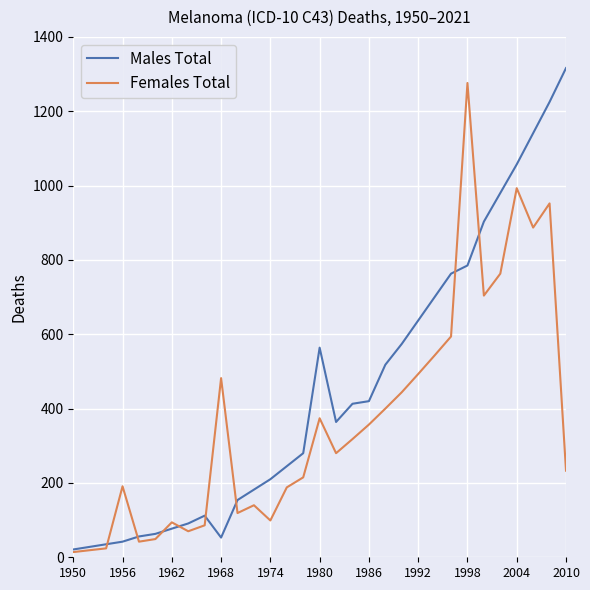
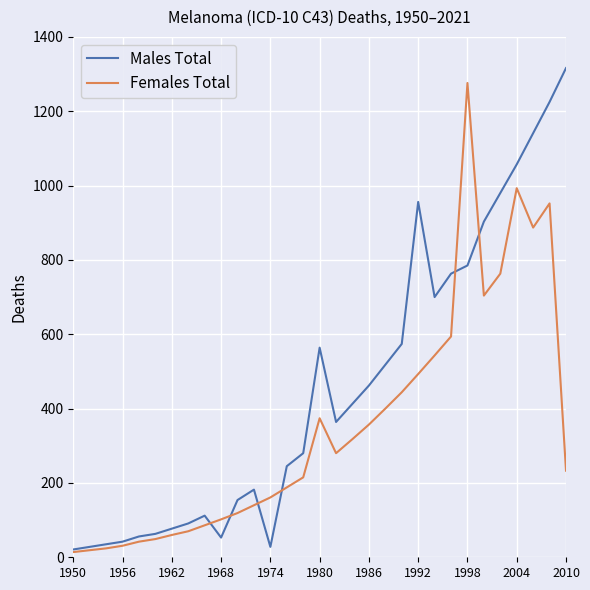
  {
    "Males Total": {
      "1950": 20,
      "1956": 40,
      "1962": 80,
      "1968": 50,
-     "1974": 210,
+     "1974": 30,
      "1980": 560,
-     "1986": 420,
-     "1992": 640,
+     "1986": 460,
+     "1992": 960,
      "1998": 790,
      "2004": 1060,
      "2010": 1320
    },
    "Females Total": {
      "1950": 10,
-     "1956": 190,
-     "1962": 90,
-     "1968": 480,
-     "1974": 100,
+     "1956": 30,
+     "1962": 60,
+     "1968": 100,
+     "1974": 160,
      "1980": 370,
      "1986": 360,
      "1992": 490,
      "1998": 1280,
      "2004": 990,
      "2010": 230
    }
  }
